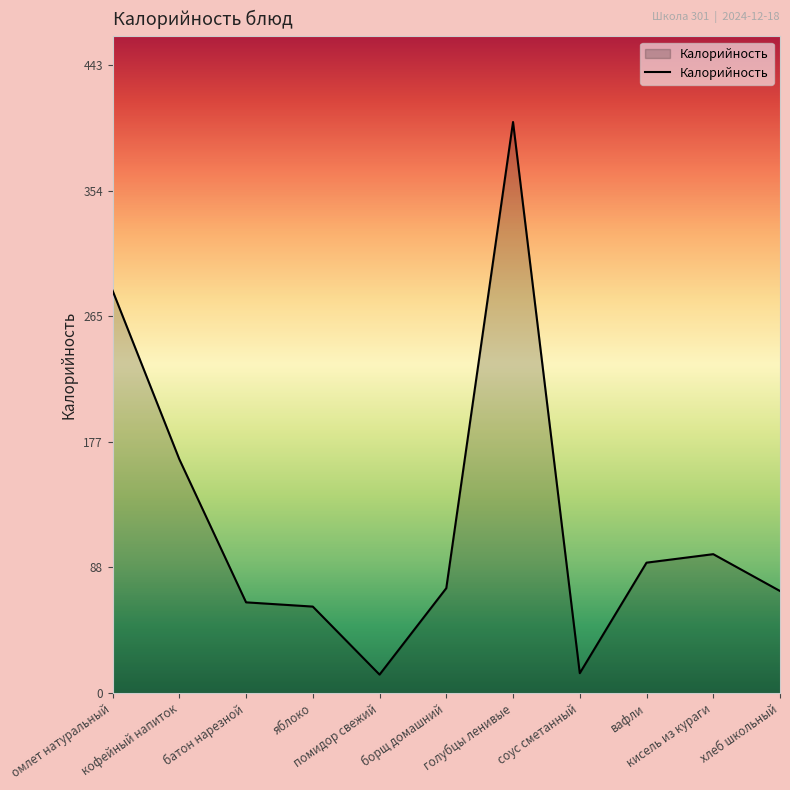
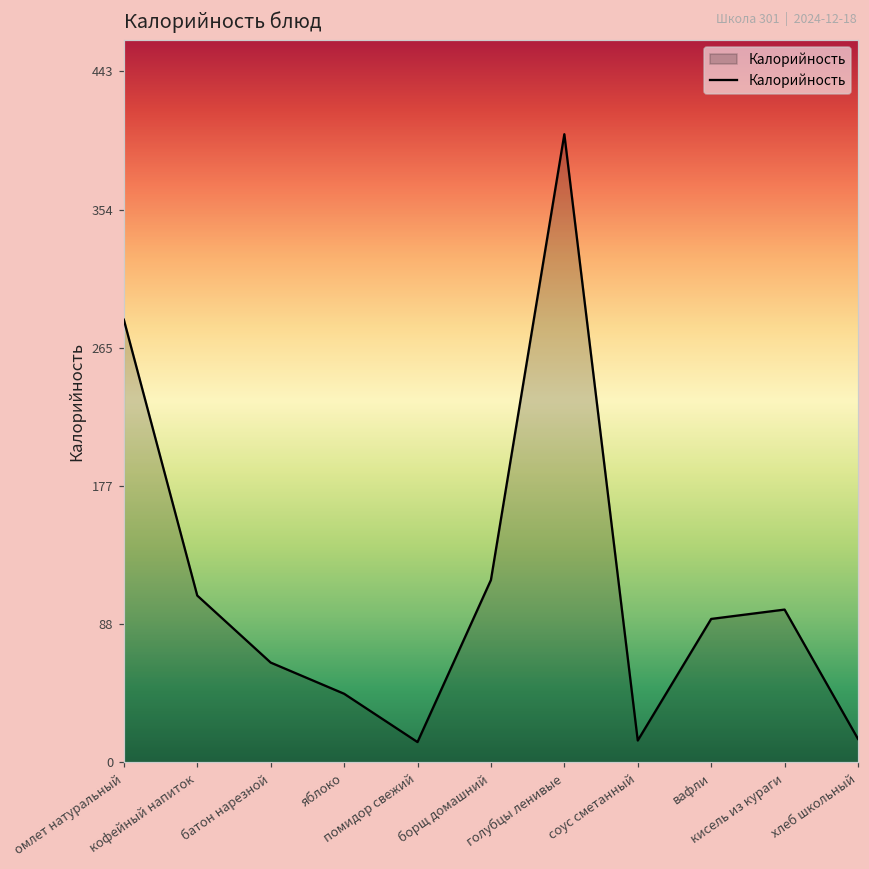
  {
    "омлет натуральный": 284,
-   "кофейный напиток": 165,
+   "кофейный напиток": 107,
    "батон нарезной": 64,
-   "яблоко": 61,
+   "яблоко": 44,
    "помидор свежий": 13,
-   "борщ домашний": 74,
+   "борщ домашний": 117,
    "голубцы ленивые": 403,
    "соус сметанный": 14,
    "вафли": 92,
    "кисель из кураги": 98,
-   "хлеб школьный": 72
+   "хлеб школьный": 15
  }
